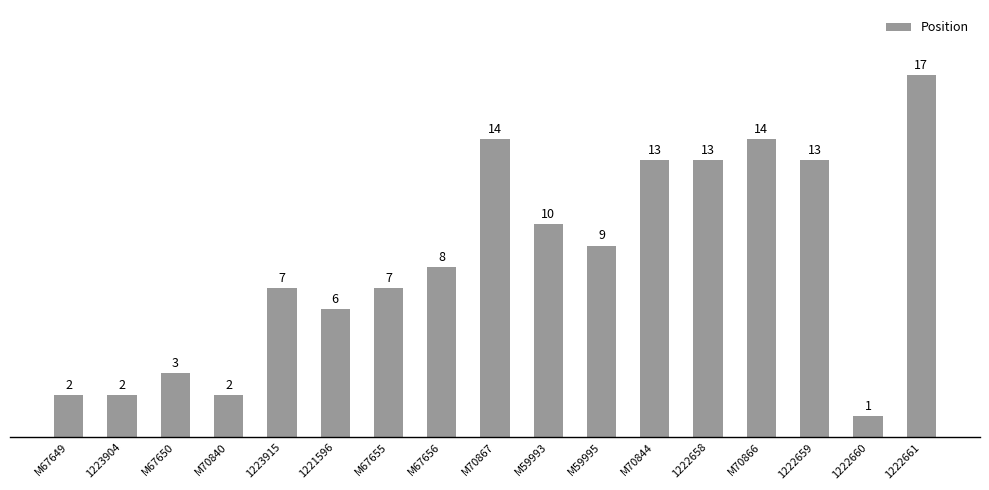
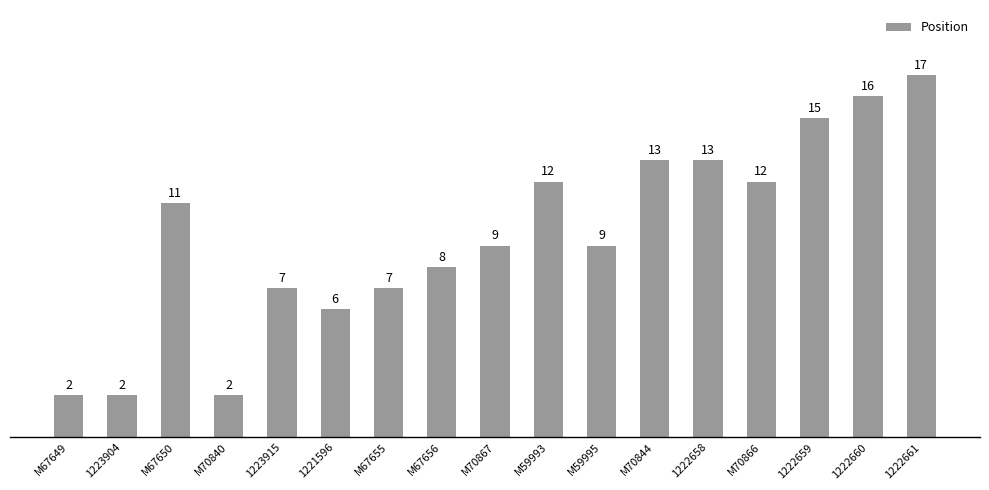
  {
    "M67649": 2,
    "1223904": 2,
-   "M67650": 3,
+   "M67650": 11,
    "M70840": 2,
    "1223915": 7,
    "1221596": 6,
    "M67655": 7,
    "M67656": 8,
-   "M70867": 14,
-   "M59993": 10,
+   "M70867": 9,
+   "M59993": 12,
    "M59995": 9,
    "M70844": 13,
    "1222658": 13,
-   "M70866": 14,
-   "1222659": 13,
-   "1222660": 1,
+   "M70866": 12,
+   "1222659": 15,
+   "1222660": 16,
    "1222661": 17
  }
